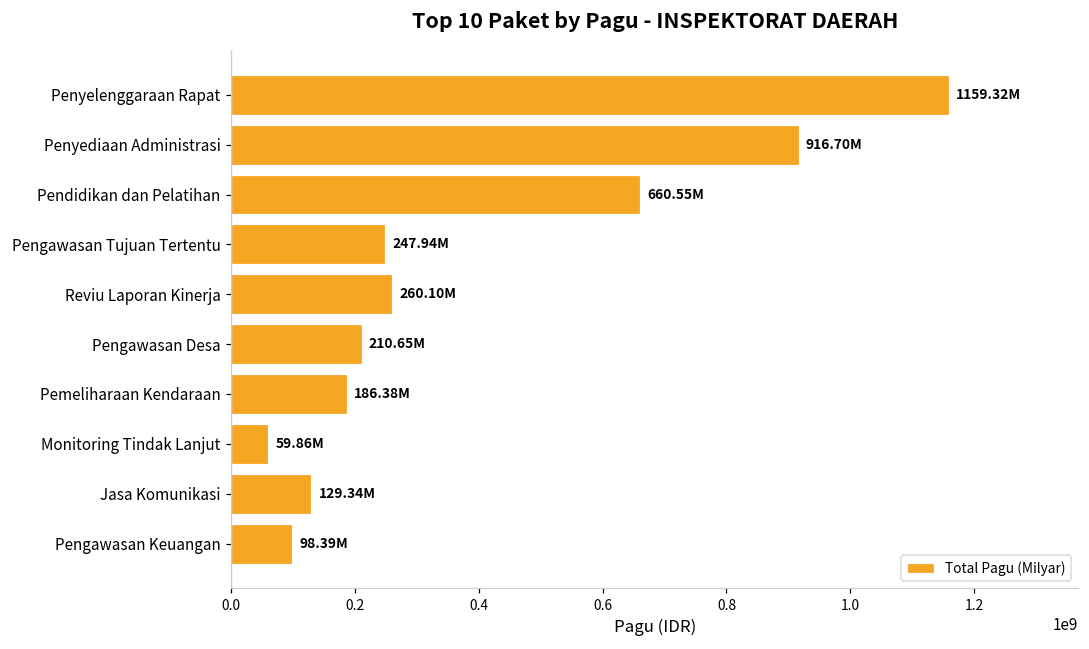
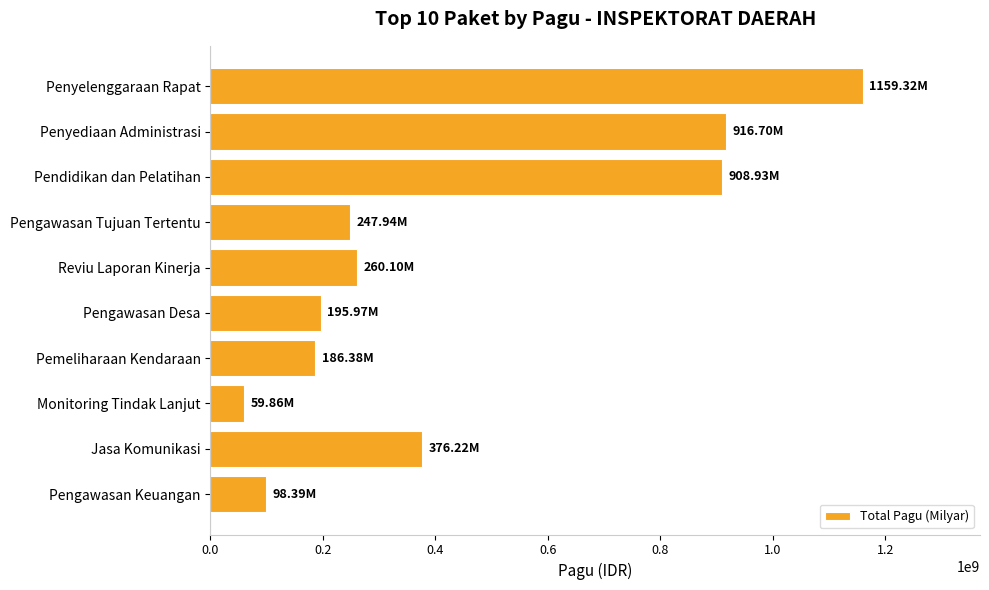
  {
    "Penyelenggaraan Rapat": "1159.32M",
    "Penyediaan Administrasi": "916.70M",
-   "Pendidikan dan Pelatihan": "660.55M",
+   "Pendidikan dan Pelatihan": "908.93M",
    "Pengawasan Tujuan Tertentu": "247.94M",
    "Reviu Laporan Kinerja": "260.10M",
-   "Pengawasan Desa": "210.65M",
+   "Pengawasan Desa": "195.97M",
    "Pemeliharaan Kendaraan": "186.38M",
    "Monitoring Tindak Lanjut": "59.86M",
-   "Jasa Komunikasi": "129.34M",
+   "Jasa Komunikasi": "376.22M",
    "Pengawasan Keuangan": "98.39M"
  }
